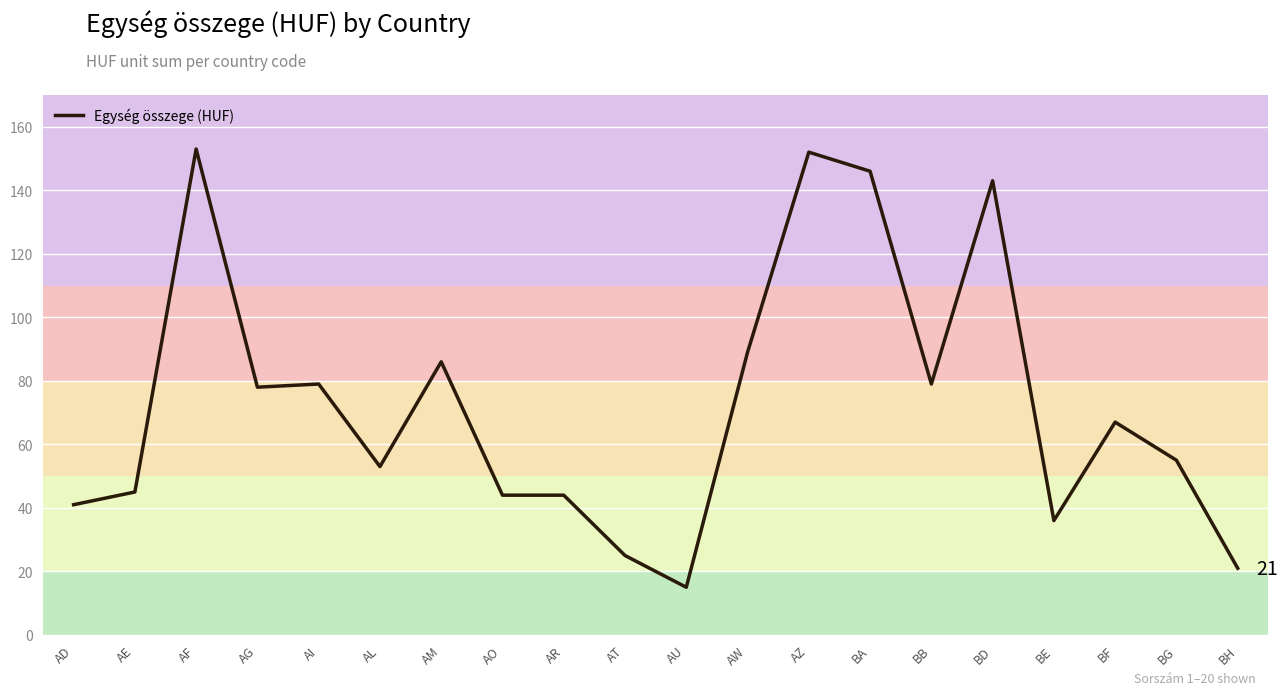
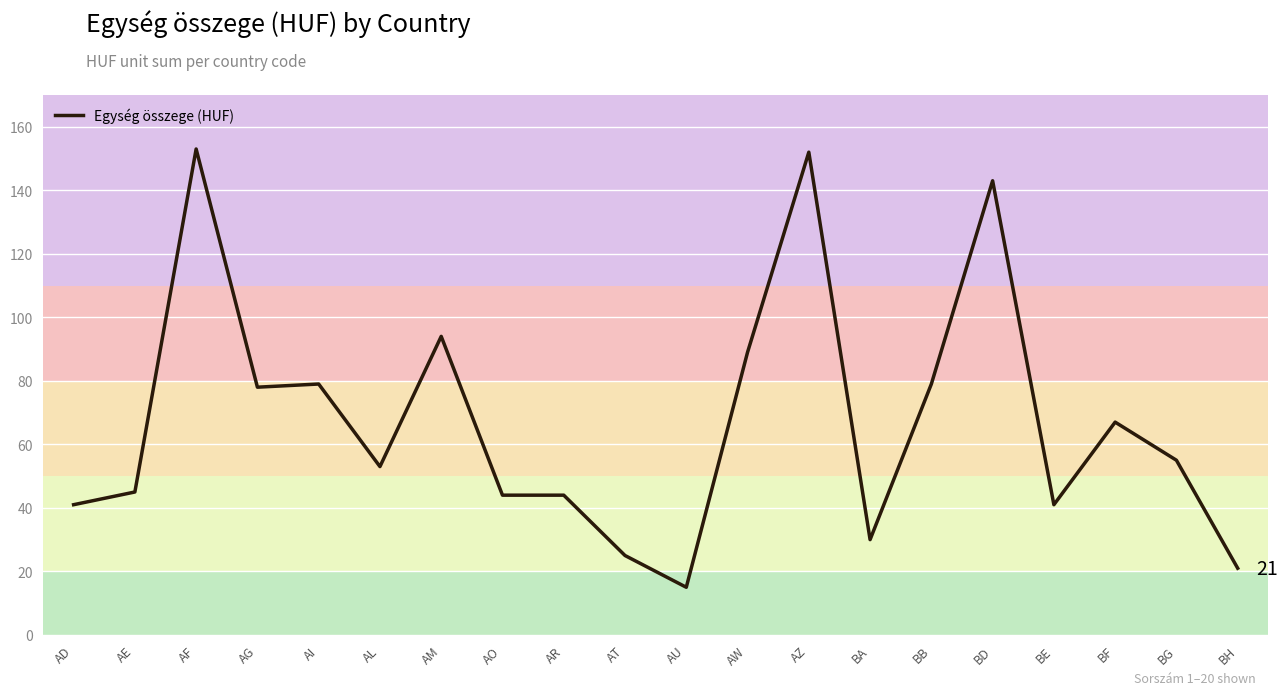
  {
    "AD": 41,
    "AE": 45,
    "AF": 153,
    "AG": 78,
    "AI": 79,
    "AL": 53,
-   "AM": 86,
+   "AM": 94,
    "AO": 44,
    "AR": 44,
    "AT": 25,
    "AU": 15,
    "AW": 89,
    "AZ": 152,
-   "BA": 146,
+   "BA": 30,
    "BB": 79,
    "BD": 143,
-   "BE": 36,
+   "BE": 41,
    "BF": 67,
    "BG": 55
  }
